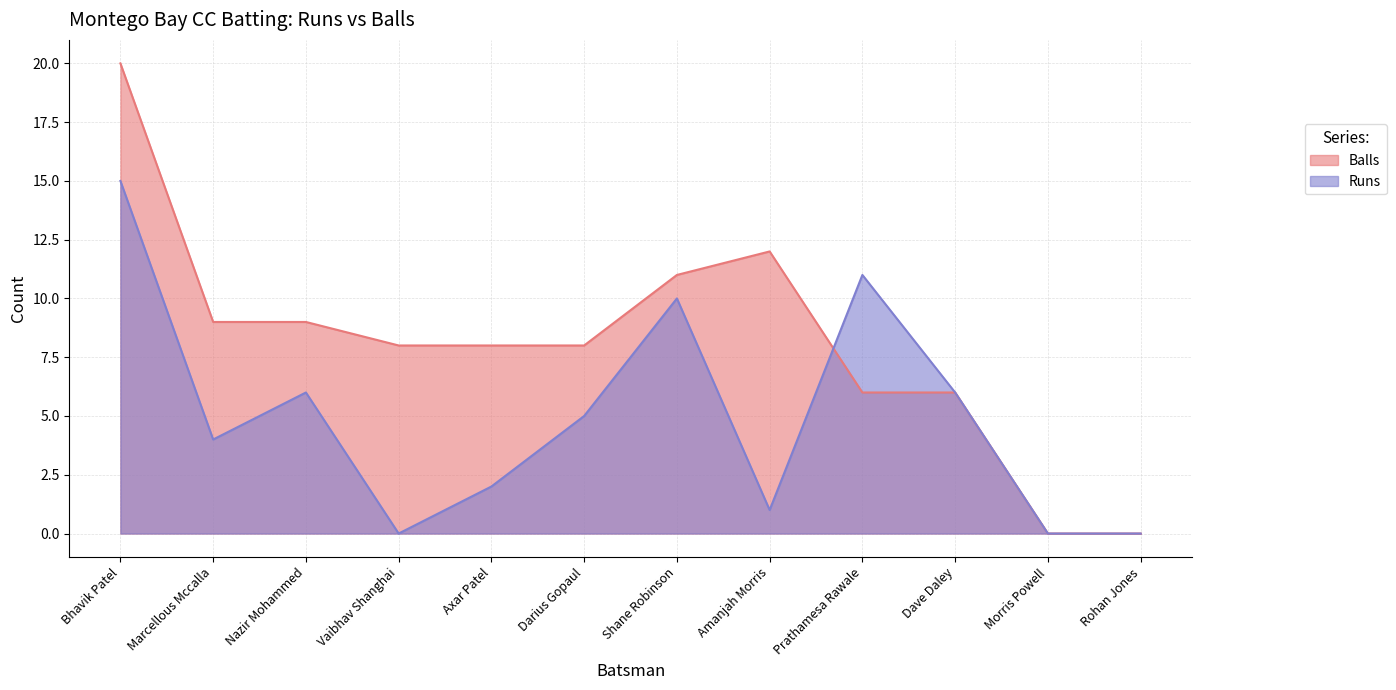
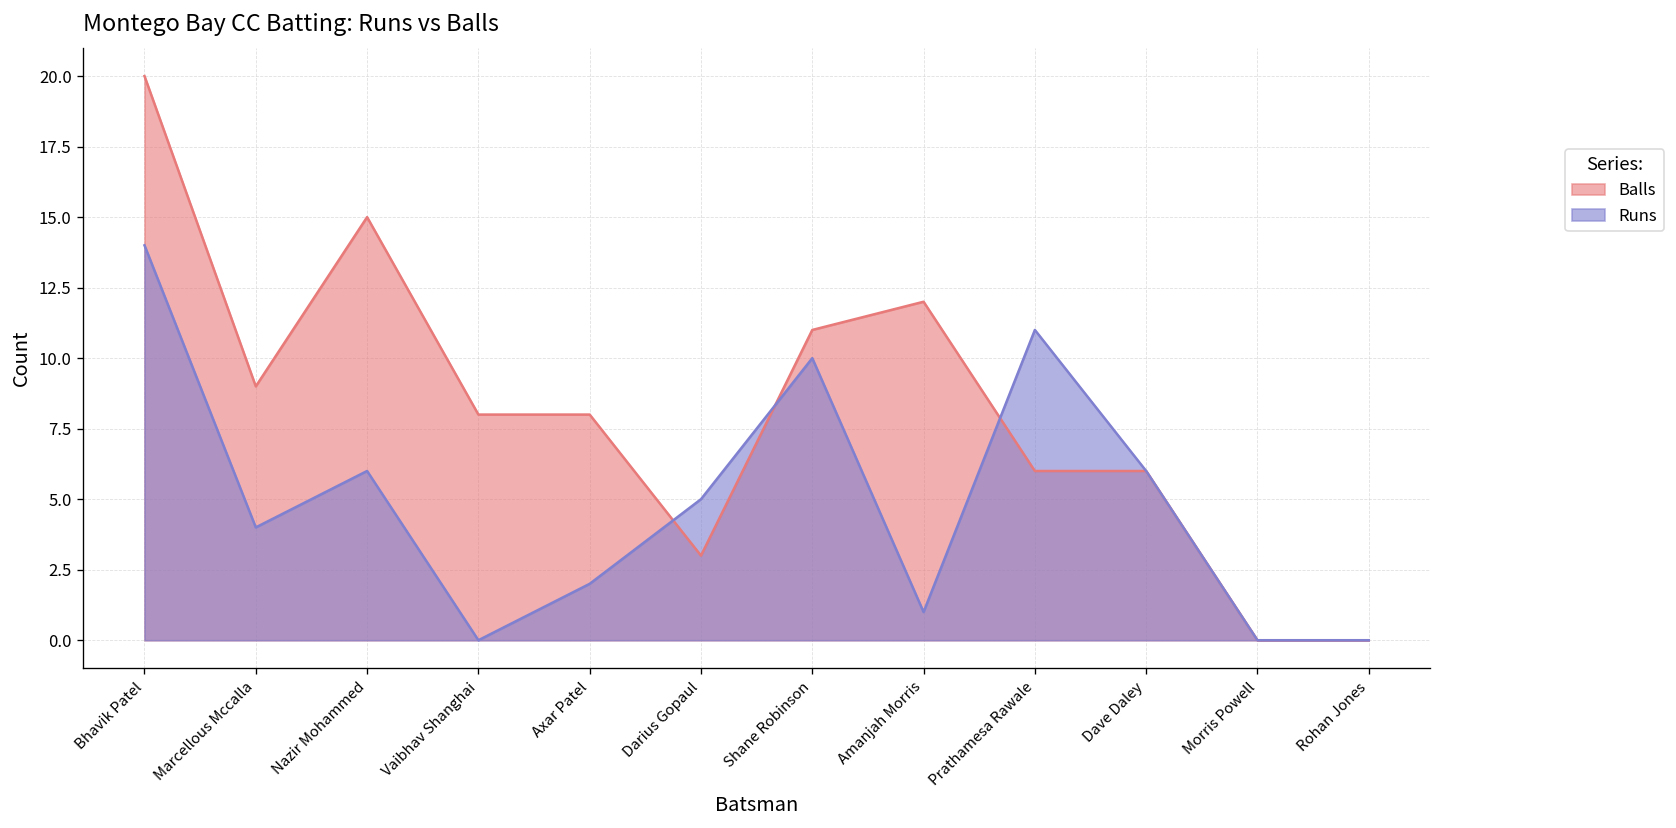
  {
    "Balls": {
      "Bhavik Patel": 20,
      "Marcellous Mccalla": 9,
-     "Nazir Mohammed": 9,
+     "Nazir Mohammed": 15,
      "Vaibhav Shanghai": 8,
      "Axar Patel": 8,
-     "Darius Gopaul": 8,
+     "Darius Gopaul": 3,
      "Shane Robinson": 11,
      "Amanjah Morris": 12,
      "Prathamesa Rawale": 6
    },
    "Runs": {
-     "Bhavik Patel": 15,
+     "Bhavik Patel": 14,
      "Marcellous Mccalla": 4,
      "Nazir Mohammed": 6,
      "Vaibhav Shanghai": 0,
      "Axar Patel": 2,
      "Darius Gopaul": 5,
      "Shane Robinson": 10,
      "Amanjah Morris": 1,
      "Prathamesa Rawale": 11
    }
  }
